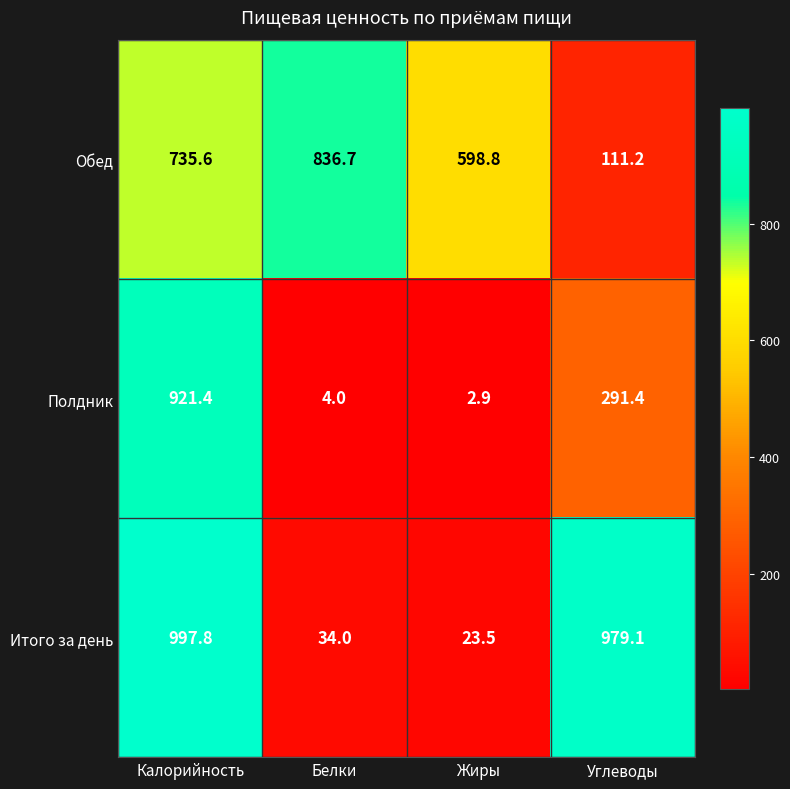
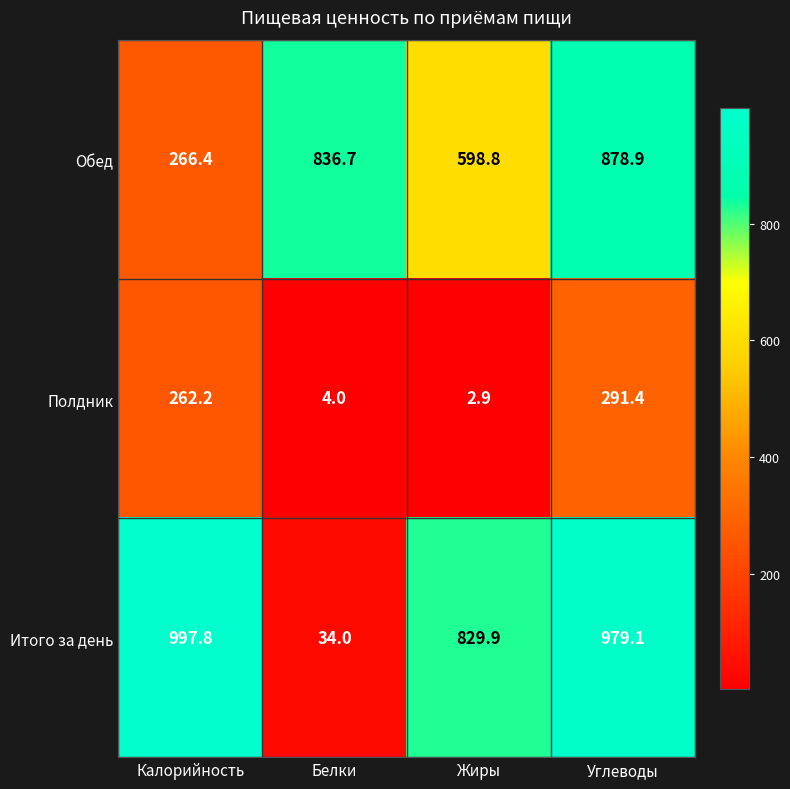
  {
    "Обед": {
-     "Калорийность": 735.6,
+     "Калорийность": 266.4,
      "Белки": 836.7,
      "Жиры": 598.8,
-     "Углеводы": 111.2
+     "Углеводы": 878.9
    },
    "Полдник": {
-     "Калорийность": 921.4,
+     "Калорийность": 262.2,
      "Белки": 4.0,
      "Жиры": 2.9,
      "Углеводы": 291.4
    },
    "Итого за день": {
      "Калорийность": 997.8,
      "Белки": 34.0,
-     "Жиры": 23.5,
+     "Жиры": 829.9,
      "Углеводы": 979.1
    }
  }
